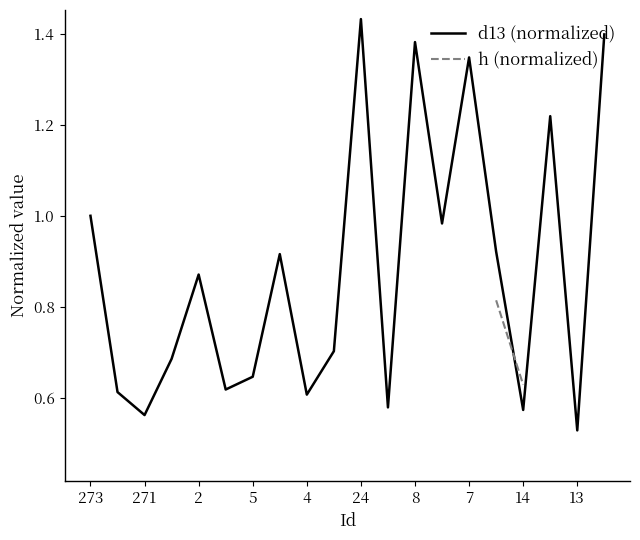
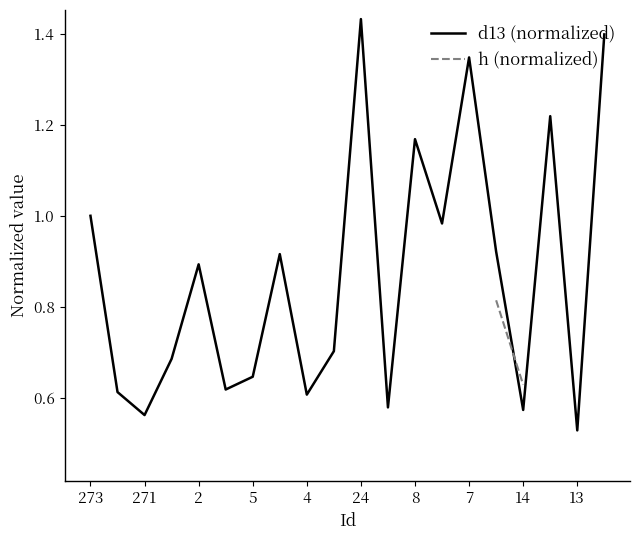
  {
    "d13 (normalized)": {
      "271": 0.56,
-     "2": 0.87,
+     "2": 0.89,
      "4": 0.61,
      "24": 1.43,
-     "8": 1.38,
+     "8": 1.17,
      "14": 0.57
    },
    "h (normalized)": {
      "2": 0.93,
      "5": 0.69,
      "4": 0.44,
      "24": 1.27,
      "8": 1.23,
      "14": 0.63
    }
  }
